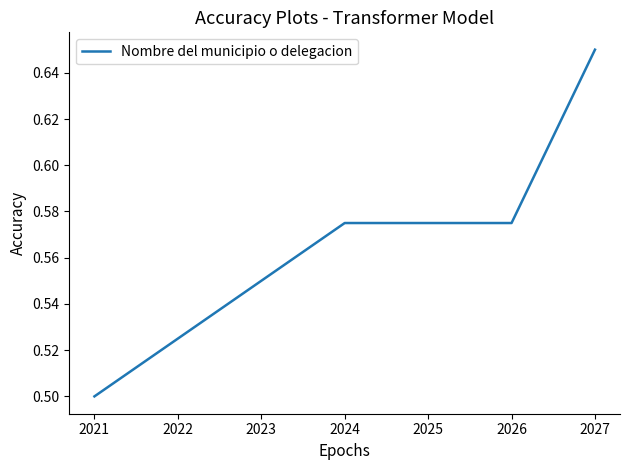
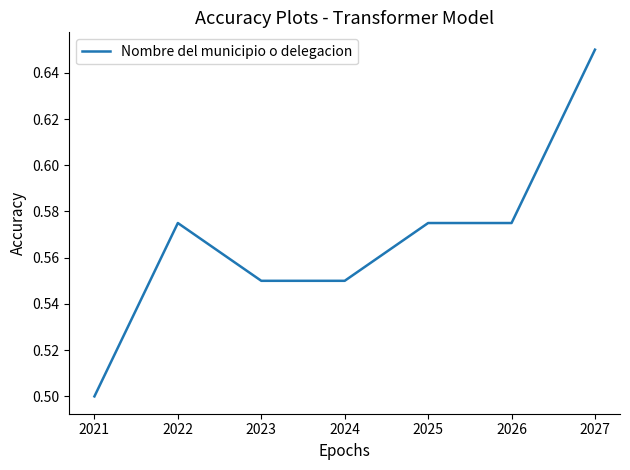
  {
    "2021": 0.500,
-   "2022": 0.525,
+   "2022": 0.575,
    "2023": 0.550,
-   "2024": 0.575,
+   "2024": 0.550,
    "2025": 0.575,
    "2026": 0.575,
    "2027": 0.650
  }
